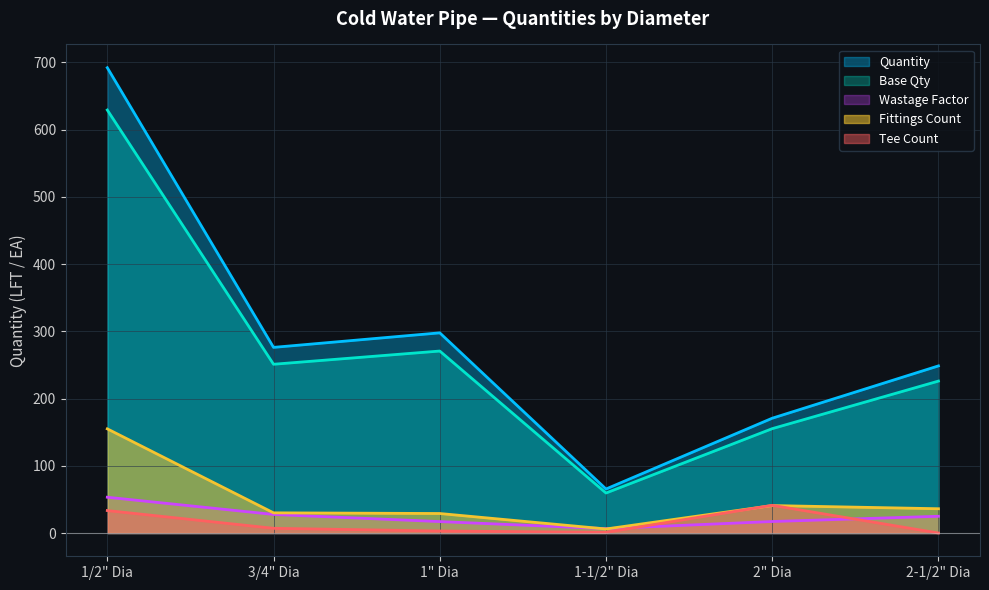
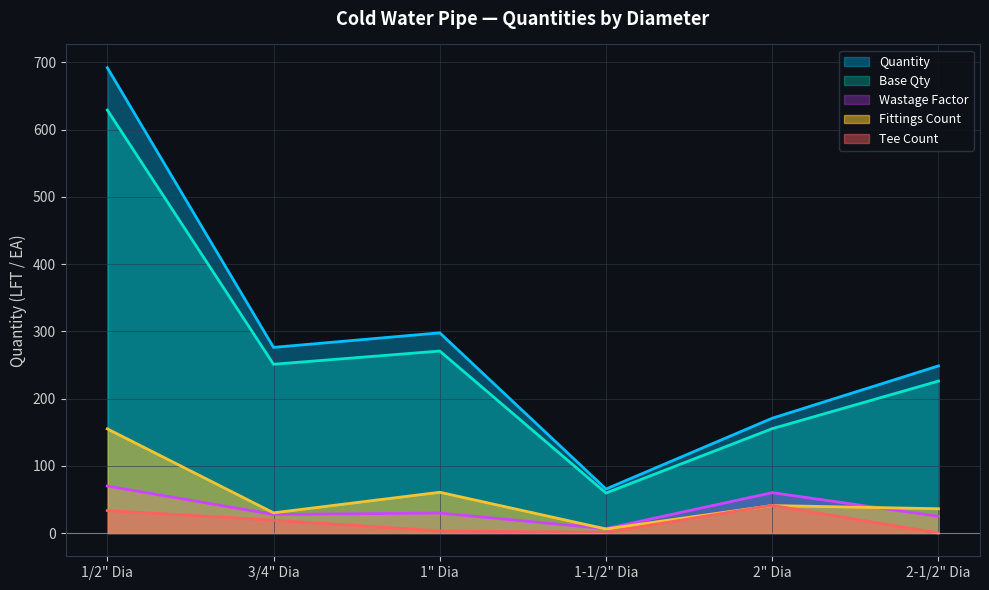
  {
    "Wastage Factor": {
-     "1/2\" Dia": 50,
-     "1\" Dia": 20,
-     "2\" Dia": 20,
+     "1/2\" Dia": 70,
+     "1\" Dia": 30,
+     "2\" Dia": 60,
      "2-1/2\" Dia": 20
    },
    "Fittings Count": {
      "1/2\" Dia": 150,
-     "1\" Dia": 30,
+     "1\" Dia": 60,
      "2-1/2\" Dia": 40
    },
    "Tee Count": {
      "1/2\" Dia": 30,
-     "3/4\" Dia": 10,
+     "3/4\" Dia": 20,
      "1\" Dia": 0,
      "1-1/2\" Dia": 0,
      "2-1/2\" Dia": 0
    }
  }
